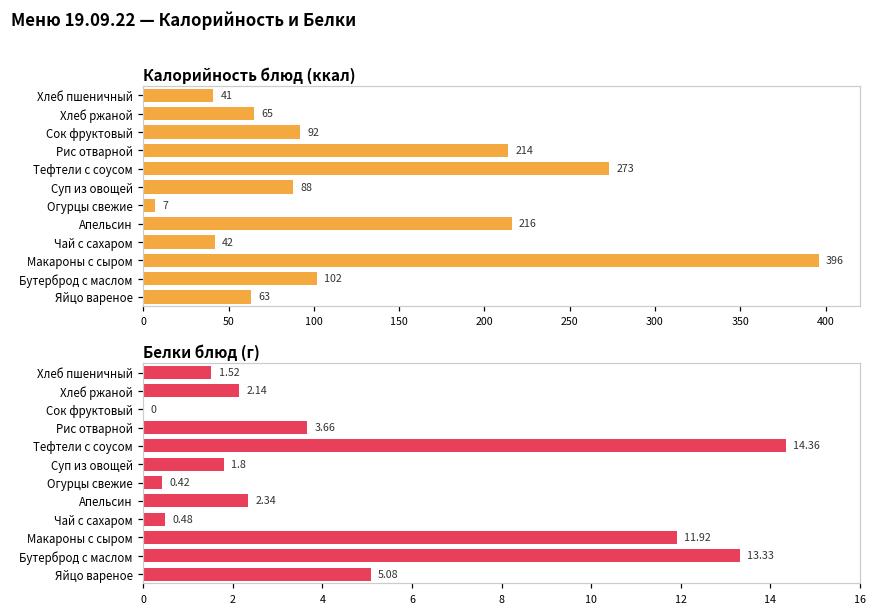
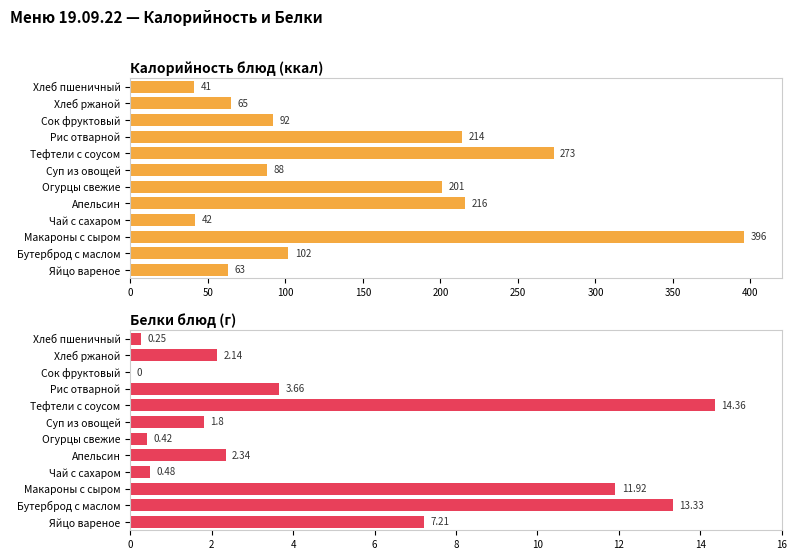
  {
    "Калорийность блюд (ккал)": {
      "Хлеб пшеничный": 41,
      "Хлеб ржаной": 65,
      "Сок фруктовый": 92,
      "Рис отварной": 214,
      "Тефтели с соусом": 273,
      "Суп из овощей": 88,
-     "Огурцы свежие": 7,
+     "Огурцы свежие": 201,
      "Апельсин": 216,
      "Чай с сахаром": 42,
      "Макароны с сыром": 396,
      "Бутерброд с маслом": 102,
      "Яйцо вареное": 63
    },
    "Белки блюд (г)": {
-     "Хлеб пшеничный": 1.52,
+     "Хлеб пшеничный": 0.25,
      "Хлеб ржаной": 2.14,
      "Сок фруктовый": 0,
      "Рис отварной": 3.66,
      "Тефтели с соусом": 14.36,
      "Суп из овощей": 1.8,
      "Огурцы свежие": 0.42,
      "Апельсин": 2.34,
      "Чай с сахаром": 0.48,
      "Макароны с сыром": 11.92,
      "Бутерброд с маслом": 13.33,
-     "Яйцо вареное": 5.08
+     "Яйцо вареное": 7.21
    }
  }
